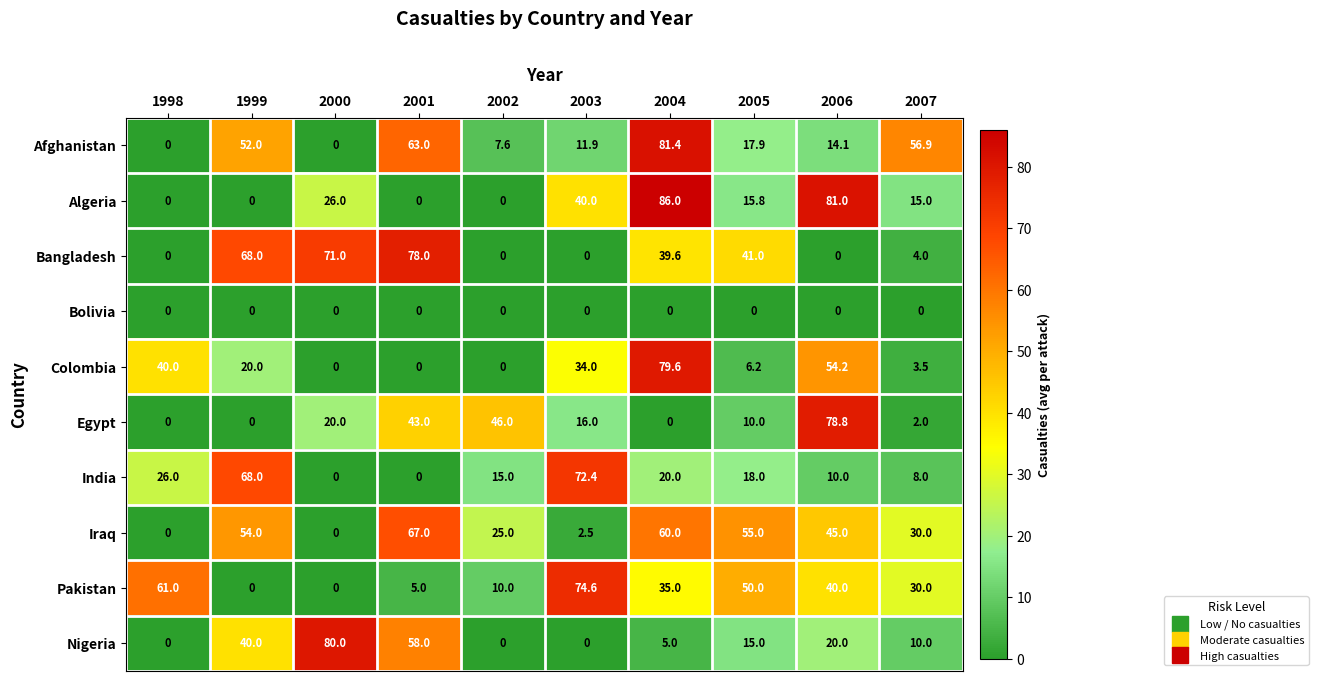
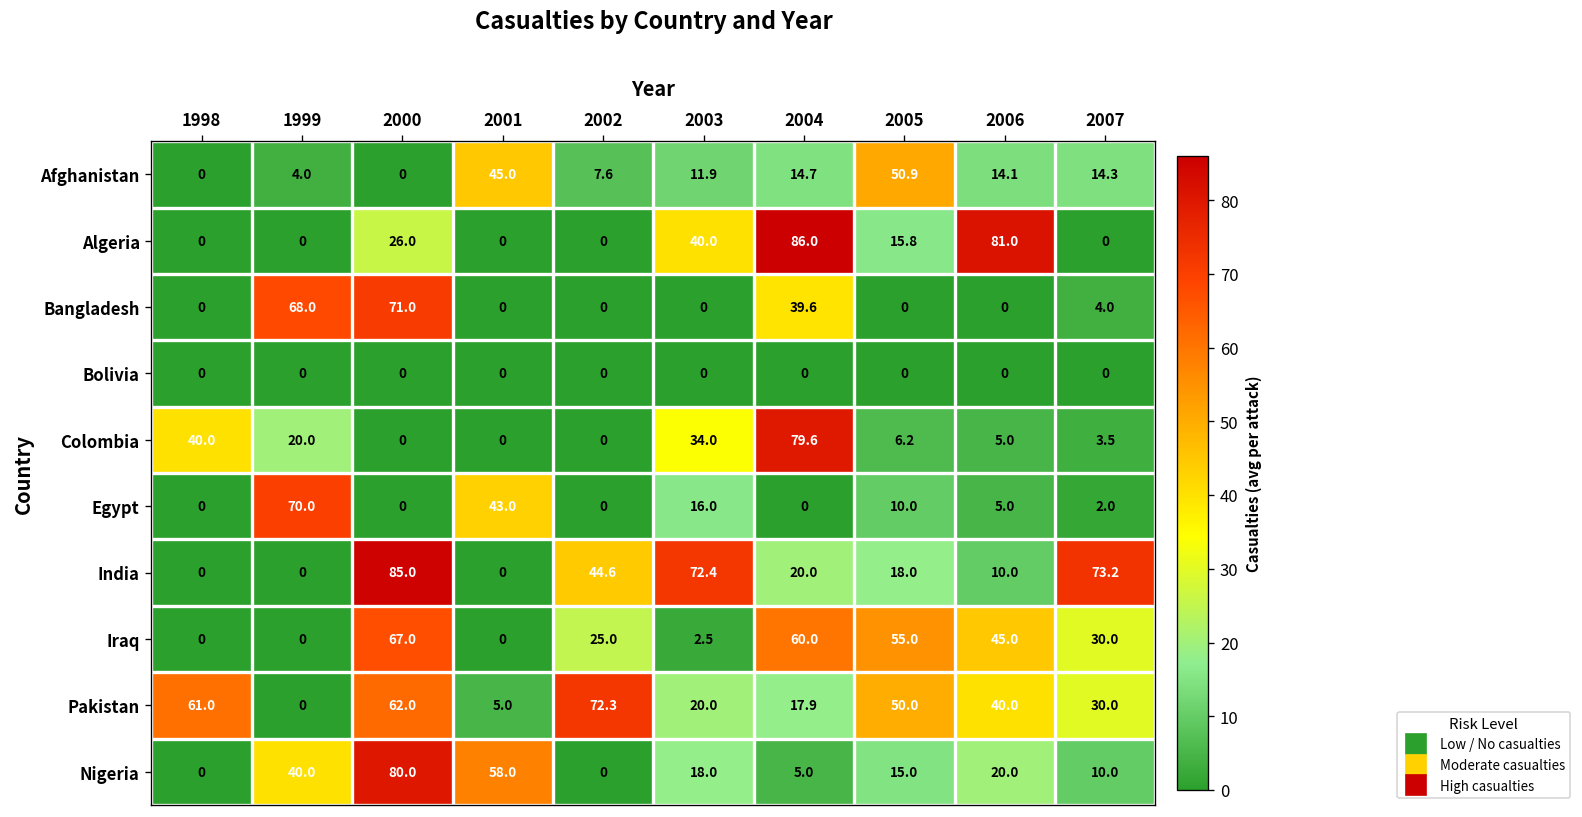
  {
    "Afghanistan": {
      "1998": 0,
-     "1999": 52.0,
+     "1999": 4.0,
      "2000": 0,
-     "2001": 63.0,
+     "2001": 45.0,
      "2002": 7.6,
      "2003": 11.9,
-     "2004": 81.4,
-     "2005": 17.9,
+     "2004": 14.7,
+     "2005": 50.9,
      "2006": 14.1,
-     "2007": 56.9
+     "2007": 14.3
    },
    "Algeria": {
      "1998": 0,
      "1999": 0,
      "2000": 26.0,
      "2001": 0,
      "2002": 0,
      "2003": 40.0,
      "2004": 86.0,
      "2005": 15.8,
      "2006": 81.0,
-     "2007": 15.0
+     "2007": 0
    },
    "Bangladesh": {
      "1998": 0,
      "1999": 68.0,
      "2000": 71.0,
-     "2001": 78.0,
+     "2001": 0,
      "2002": 0,
      "2003": 0,
      "2004": 39.6,
-     "2005": 41.0,
+     "2005": 0,
      "2006": 0,
      "2007": 4.0
    },
    "Bolivia": {
      "1998": 0,
      "1999": 0,
      "2000": 0,
      "2001": 0,
      "2002": 0,
      "2003": 0,
      "2004": 0,
      "2005": 0,
      "2006": 0,
      "2007": 0
    },
    "Colombia": {
      "1998": 40.0,
      "1999": 20.0,
      "2000": 0,
      "2001": 0,
      "2002": 0,
      "2003": 34.0,
      "2004": 79.6,
      "2005": 6.2,
-     "2006": 54.2,
+     "2006": 5.0,
      "2007": 3.5
    },
    "Egypt": {
      "1998": 0,
-     "1999": 0,
-     "2000": 20.0,
+     "1999": 70.0,
+     "2000": 0,
      "2001": 43.0,
-     "2002": 46.0,
+     "2002": 0,
      "2003": 16.0,
      "2004": 0,
      "2005": 10.0,
-     "2006": 78.8,
+     "2006": 5.0,
      "2007": 2.0
    },
    "India": {
-     "1998": 26.0,
-     "1999": 68.0,
-     "2000": 0,
+     "1998": 0,
+     "1999": 0,
+     "2000": 85.0,
      "2001": 0,
-     "2002": 15.0,
+     "2002": 44.6,
      "2003": 72.4,
      "2004": 20.0,
      "2005": 18.0,
      "2006": 10.0,
-     "2007": 8.0
+     "2007": 73.2
    },
    "Iraq": {
      "1998": 0,
-     "1999": 54.0,
-     "2000": 0,
-     "2001": 67.0,
+     "1999": 0,
+     "2000": 67.0,
+     "2001": 0,
      "2002": 25.0,
      "2003": 2.5,
      "2004": 60.0,
      "2005": 55.0,
      "2006": 45.0,
      "2007": 30.0
    },
    "Pakistan": {
      "1998": 61.0,
      "1999": 0,
-     "2000": 0,
+     "2000": 62.0,
      "2001": 5.0,
-     "2002": 10.0,
-     "2003": 74.6,
-     "2004": 35.0,
+     "2002": 72.3,
+     "2003": 20.0,
+     "2004": 17.9,
      "2005": 50.0,
      "2006": 40.0,
      "2007": 30.0
    },
    "Nigeria": {
      "1998": 0,
      "1999": 40.0,
      "2000": 80.0,
      "2001": 58.0,
      "2002": 0,
-     "2003": 0,
+     "2003": 18.0,
      "2004": 5.0,
      "2005": 15.0,
      "2006": 20.0,
      "2007": 10.0
    }
  }
